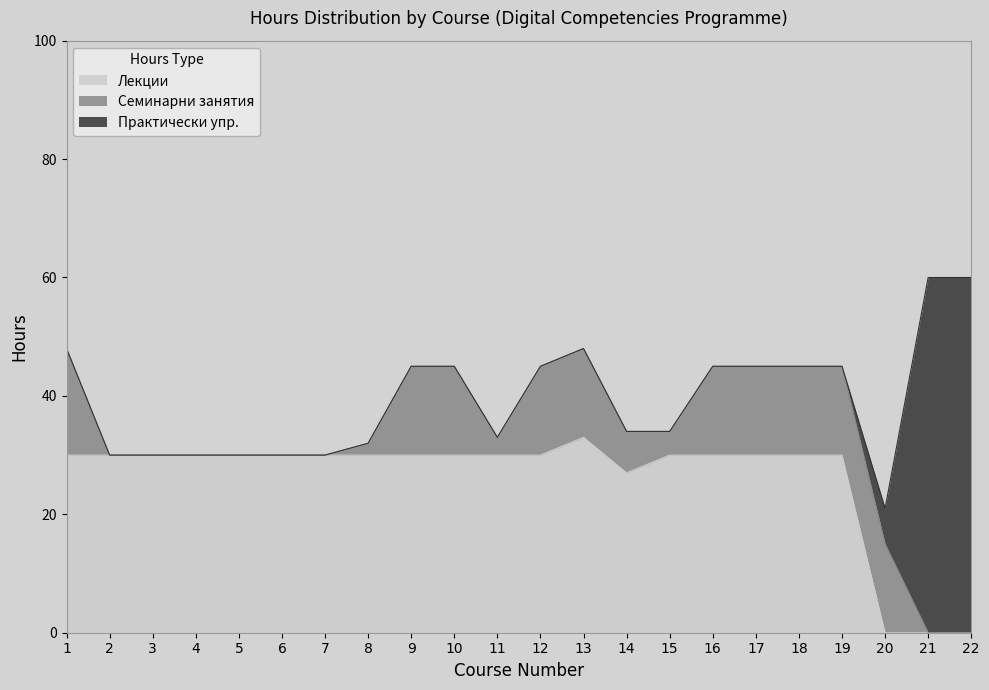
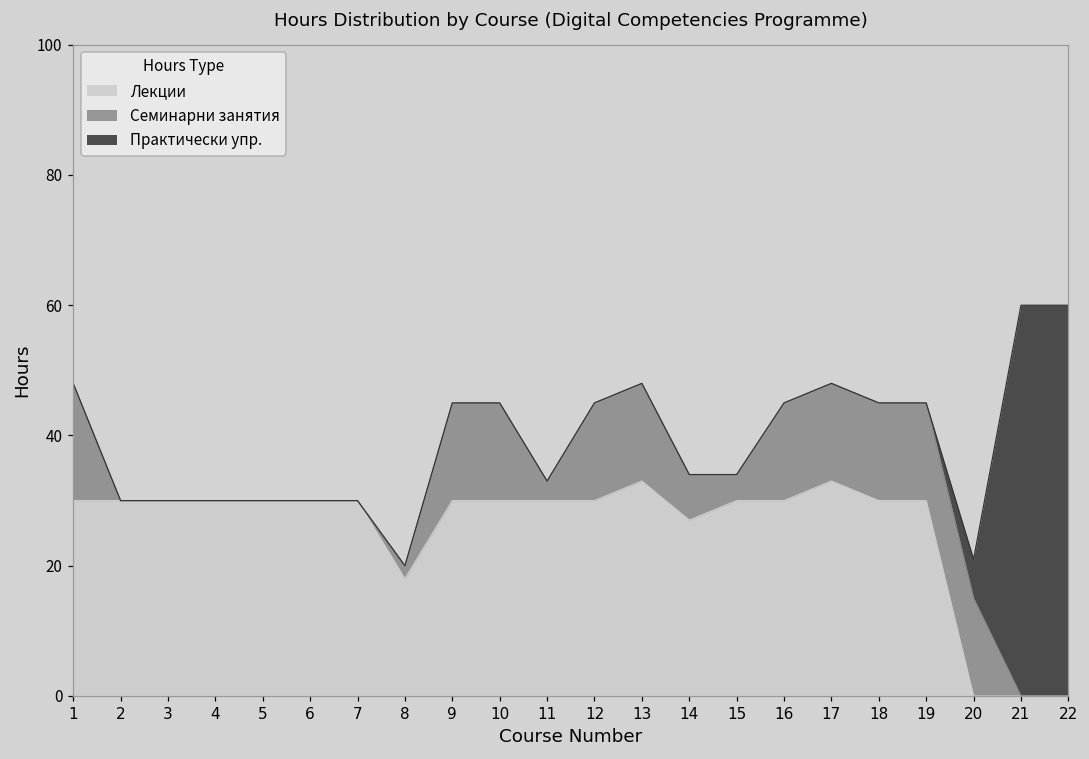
  {
    "Лекции": {
      "1": 30,
-     "8": 30,
+     "8": 18,
      "9": 30,
      "10": 30,
      "11": 30,
      "12": 30,
      "13": 33,
      "14": 27,
      "15": 30,
      "16": 30,
-     "17": 30,
+     "17": 33,
      "18": 30,
      "19": 30,
      "20": 0
    },
    "Семинарни занятия": {
      "20": 15
    },
    "Практически упр.": {
      "20": 6,
      "21": 60,
      "22": 60
    }
  }
